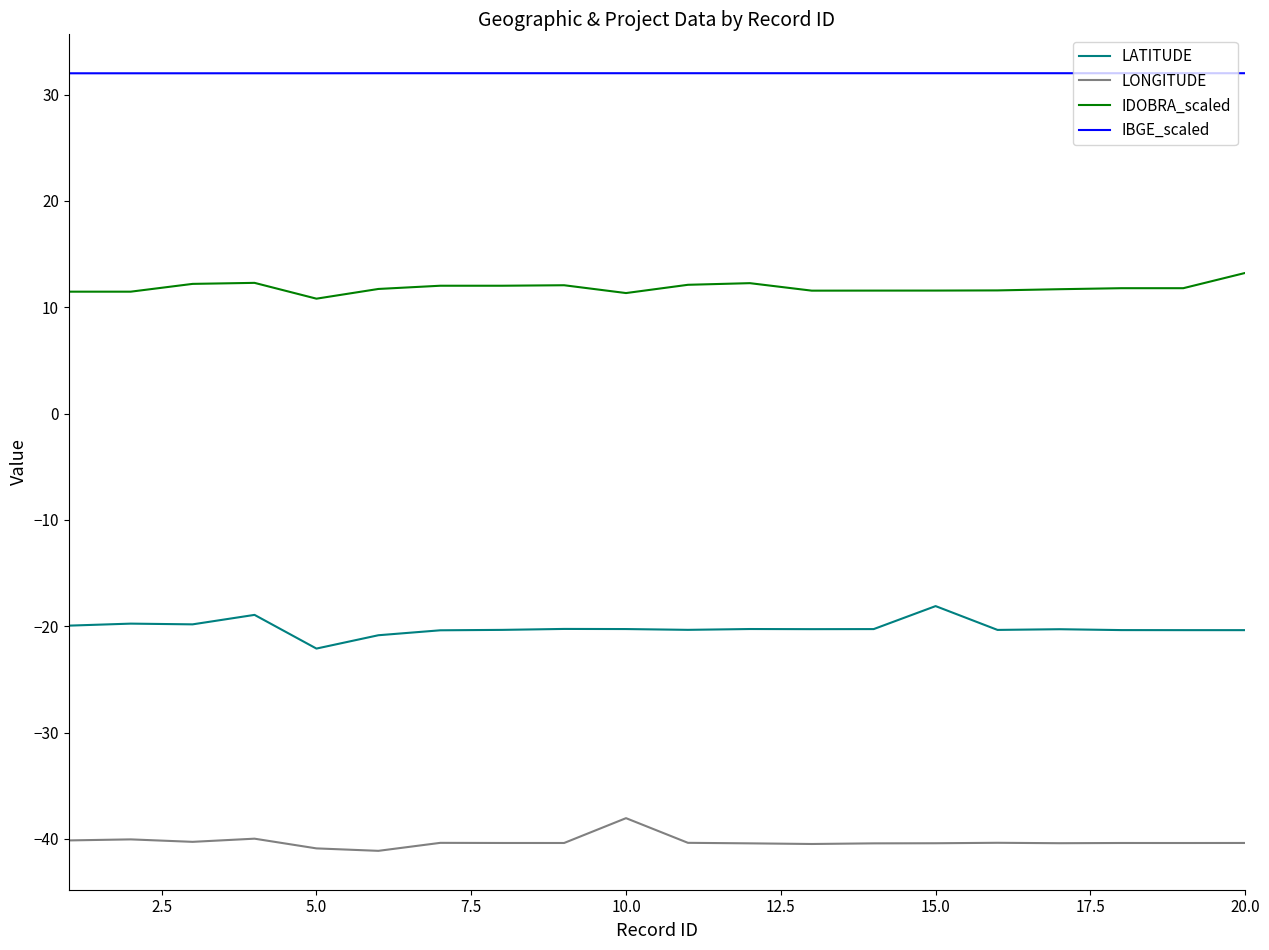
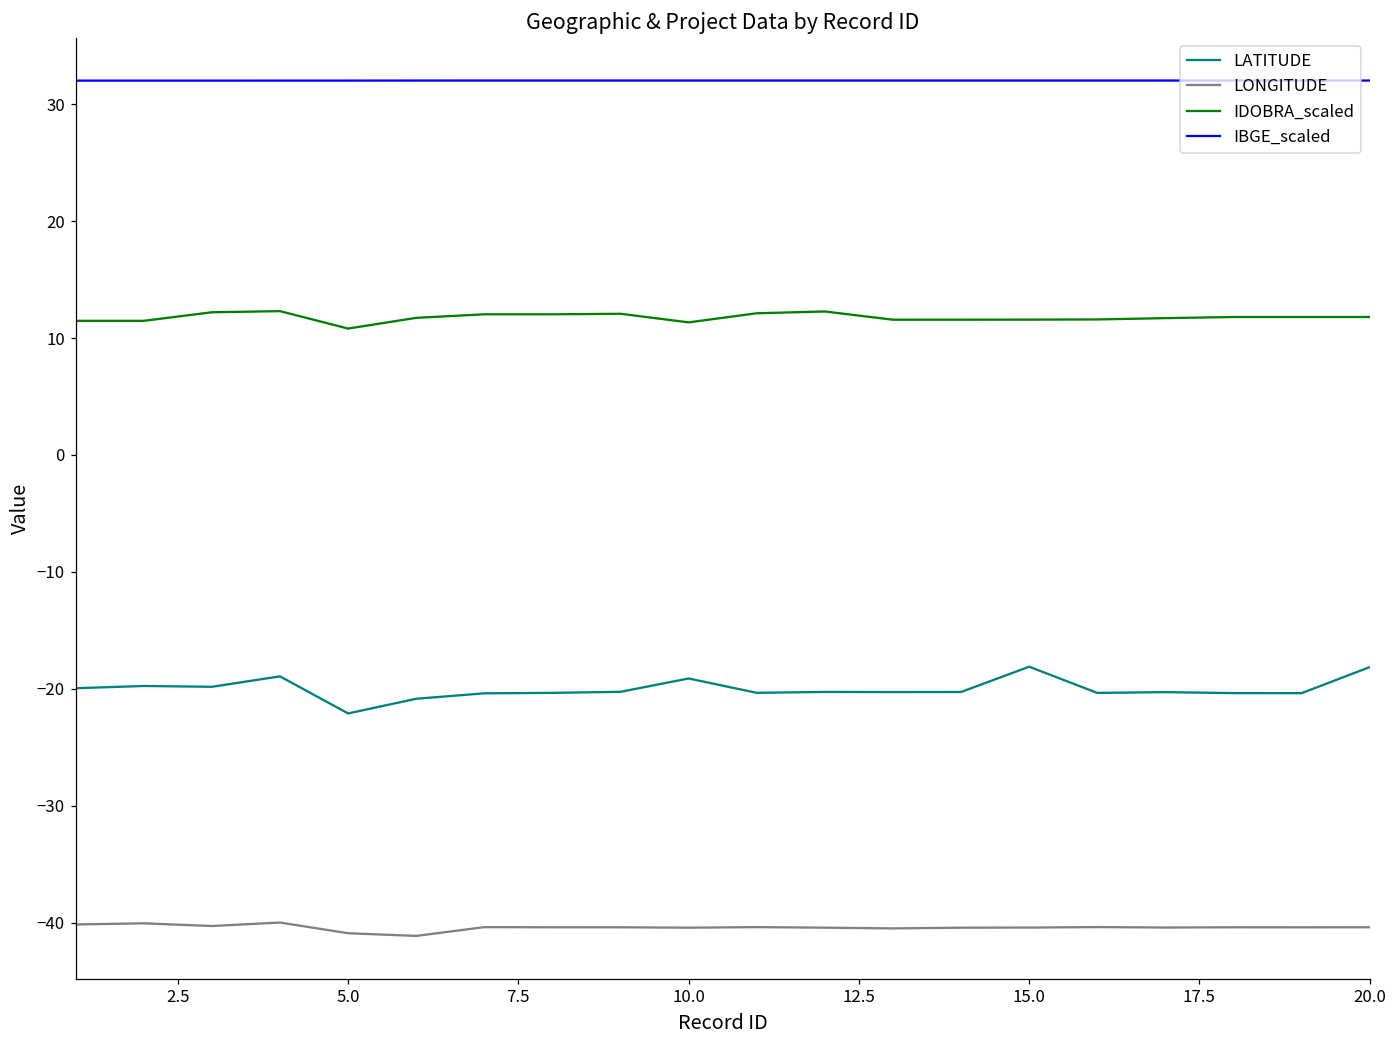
  {
    "LATITUDE": {
      "5.0": -22.1,
-     "10.0": -20.3,
+     "10.0": -19.1,
      "15.0": -18.1,
-     "20.0": -20.4
+     "20.0": -18.1
    },
    "LONGITUDE": {
      "5.0": -40.9,
-     "10.0": -38.0,
+     "10.0": -40.4,
      "15.0": -40.4,
      "20.0": -40.4
    },
    "IDOBRA_scaled": {
      "5.0": 10.8,
      "10.0": 11.3,
      "15.0": 11.6,
-     "20.0": 13.2
+     "20.0": 11.8
    },
    "IBGE_scaled": {
      "5.0": 32.0,
      "10.0": 32.0,
      "15.0": 32.0,
      "20.0": 32.0
    }
  }
